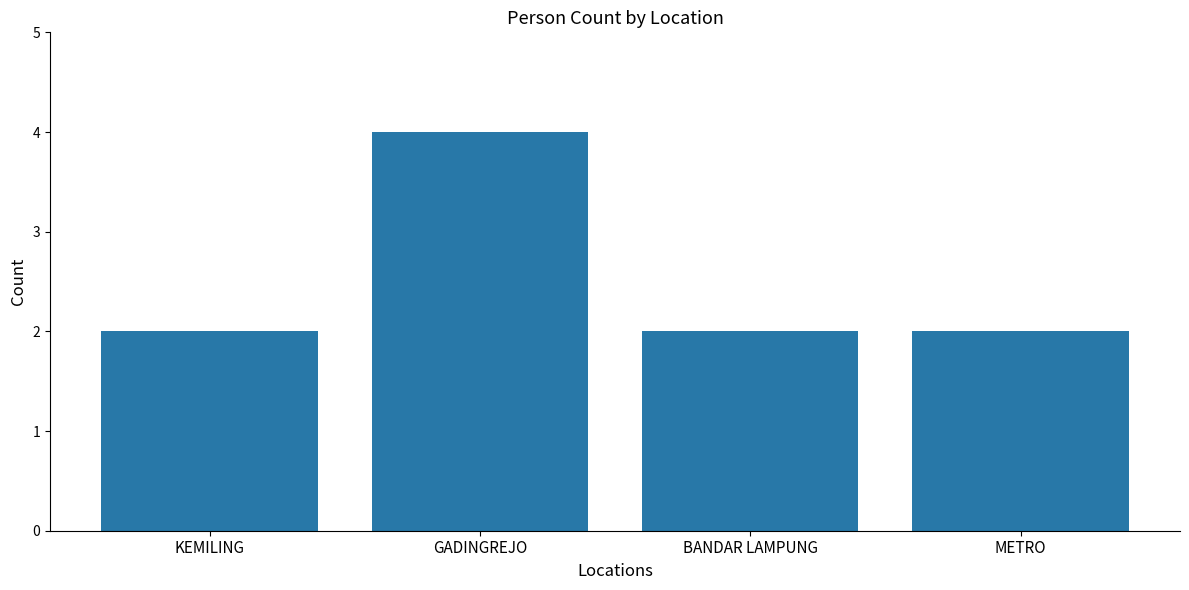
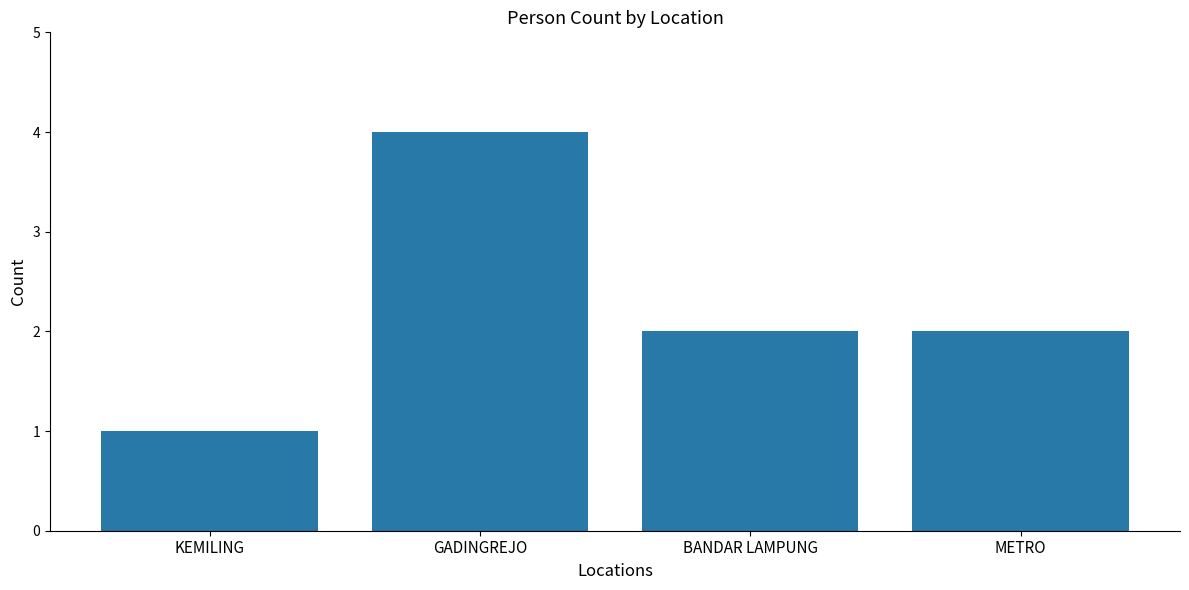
  {
-   "KEMILING": 2,
+   "KEMILING": 1,
    "GADINGREJO": 4,
    "BANDAR LAMPUNG": 2,
    "METRO": 2
  }
